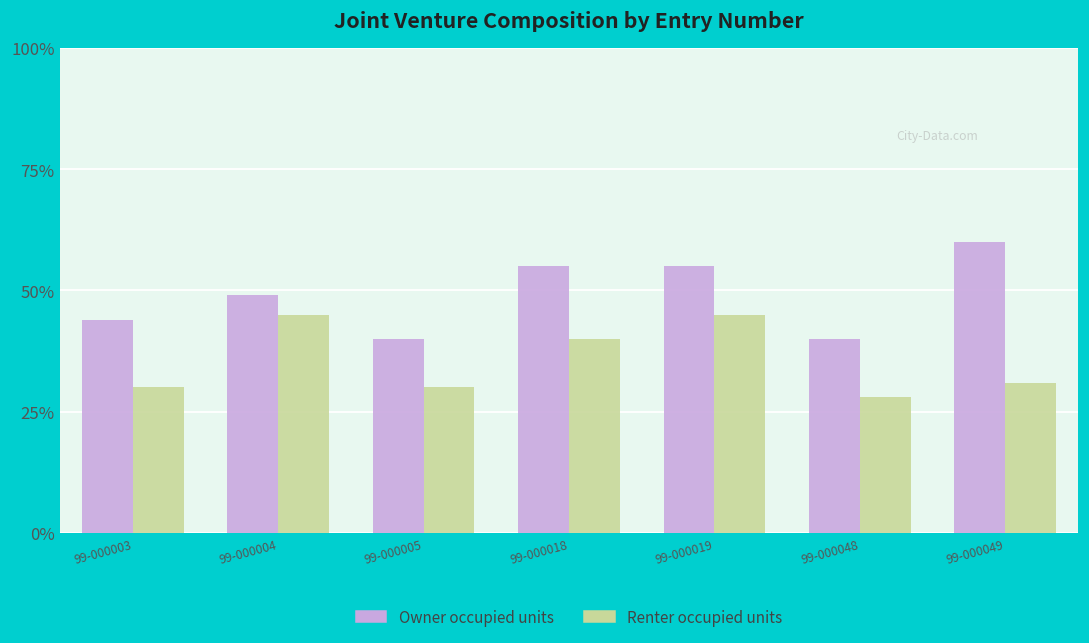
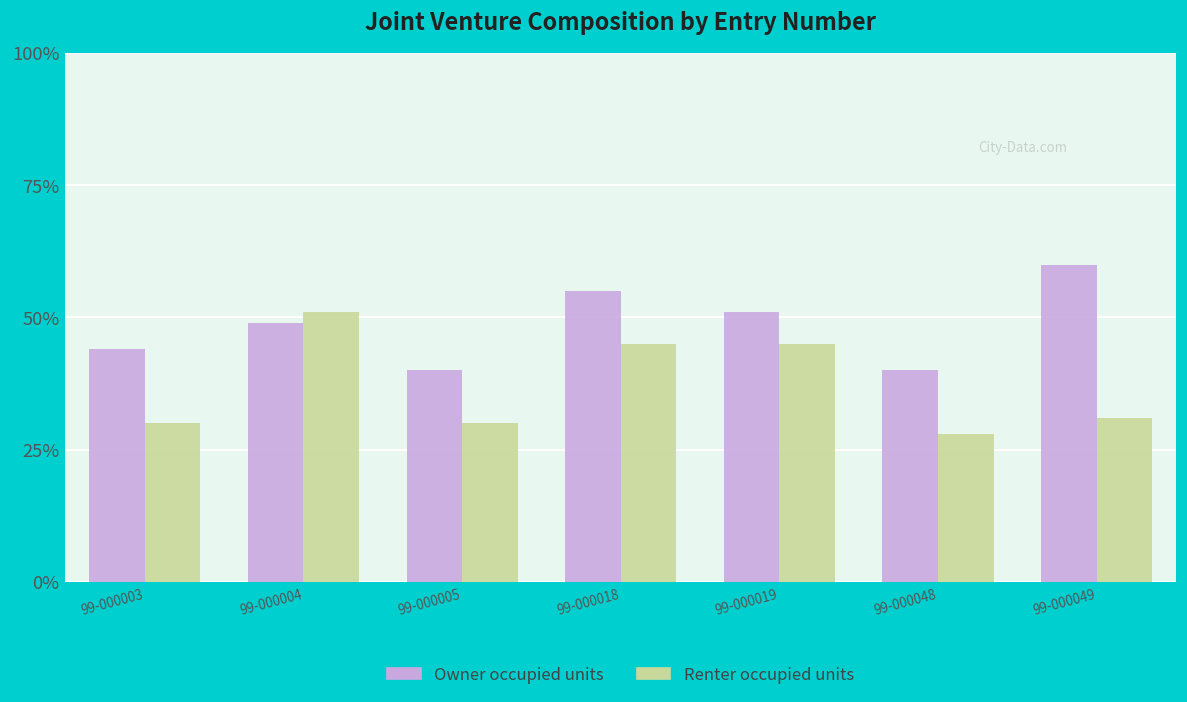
  {
    "Owner occupied units": {
      "99-000003": "44%",
      "99-000004": "49%",
      "99-000005": "40%",
      "99-000018": "55%",
-     "99-000019": "55%",
+     "99-000019": "51%",
      "99-000048": "40%",
      "99-000049": "60%"
    },
    "Renter occupied units": {
      "99-000003": "30%",
-     "99-000004": "45%",
+     "99-000004": "51%",
      "99-000005": "30%",
-     "99-000018": "40%",
+     "99-000018": "45%",
      "99-000019": "45%",
      "99-000048": "28%",
      "99-000049": "31%"
    }
  }
